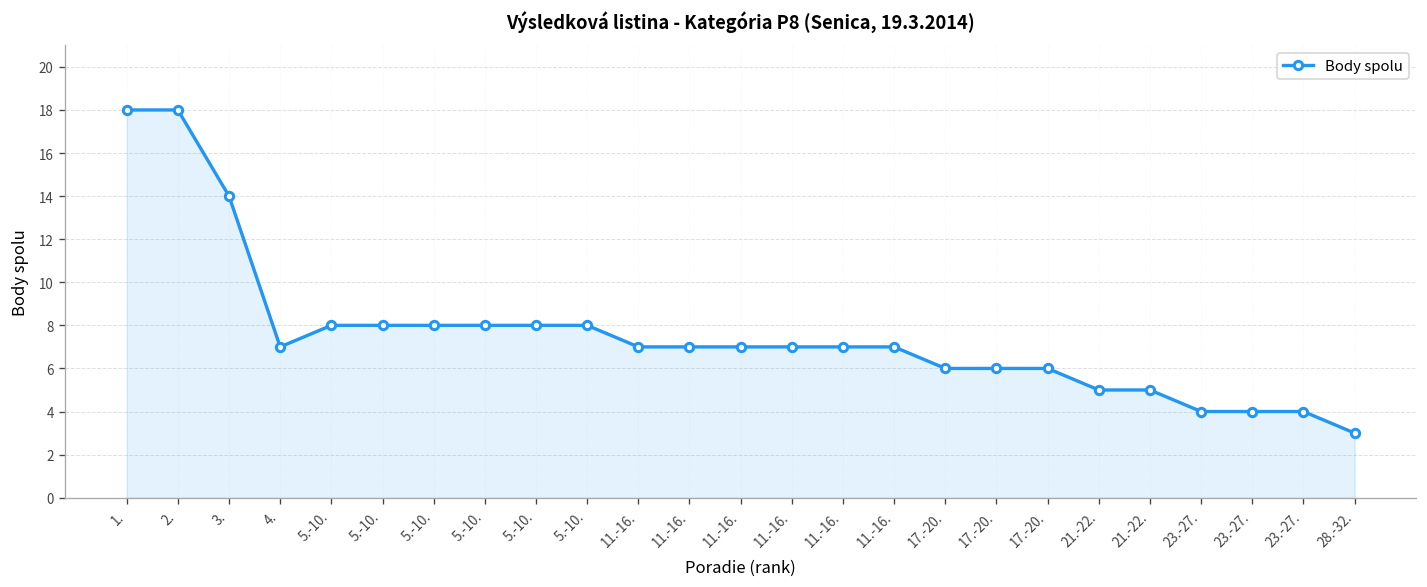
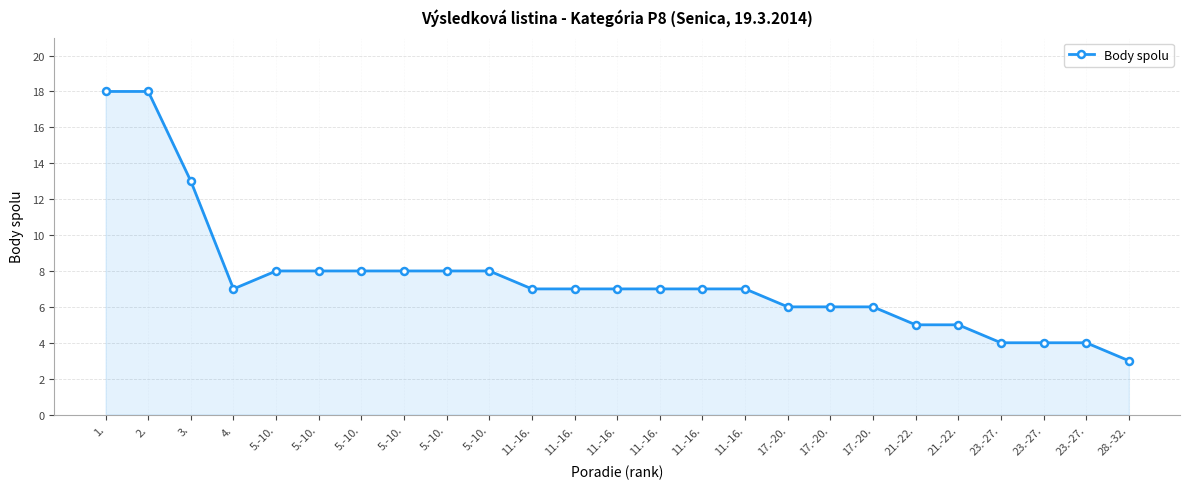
  {
    "1.": 18,
    "2.": 18,
-   "3.": 14,
+   "3.": 13,
    "4.": 7,
    "28.-32.": 3
  }
